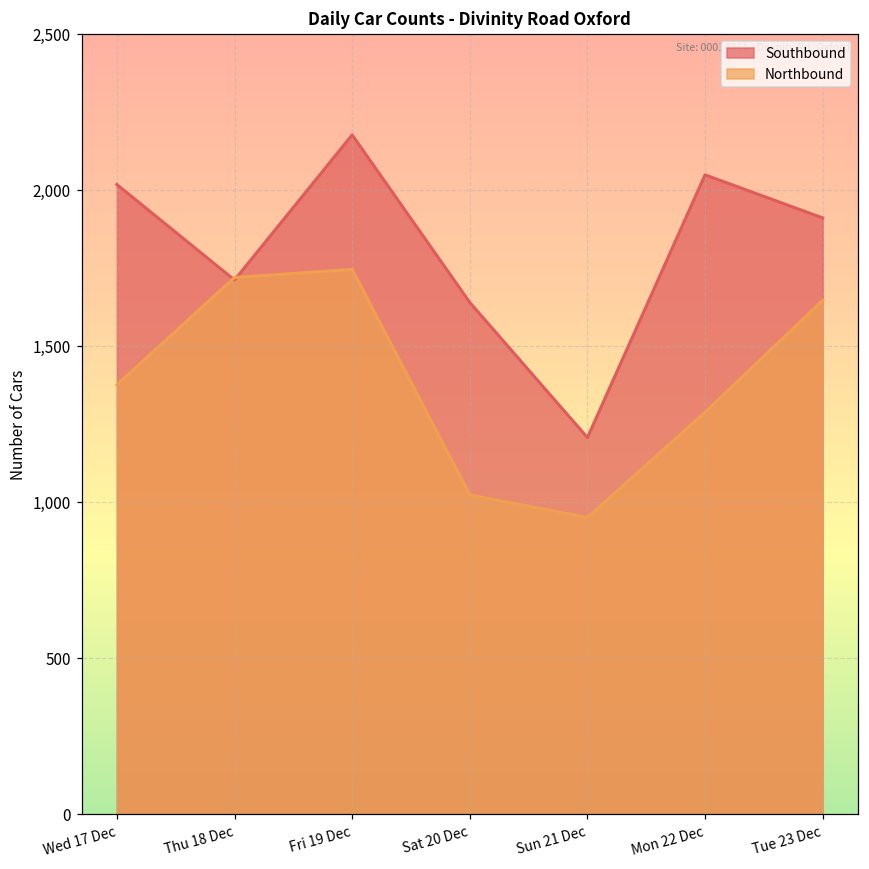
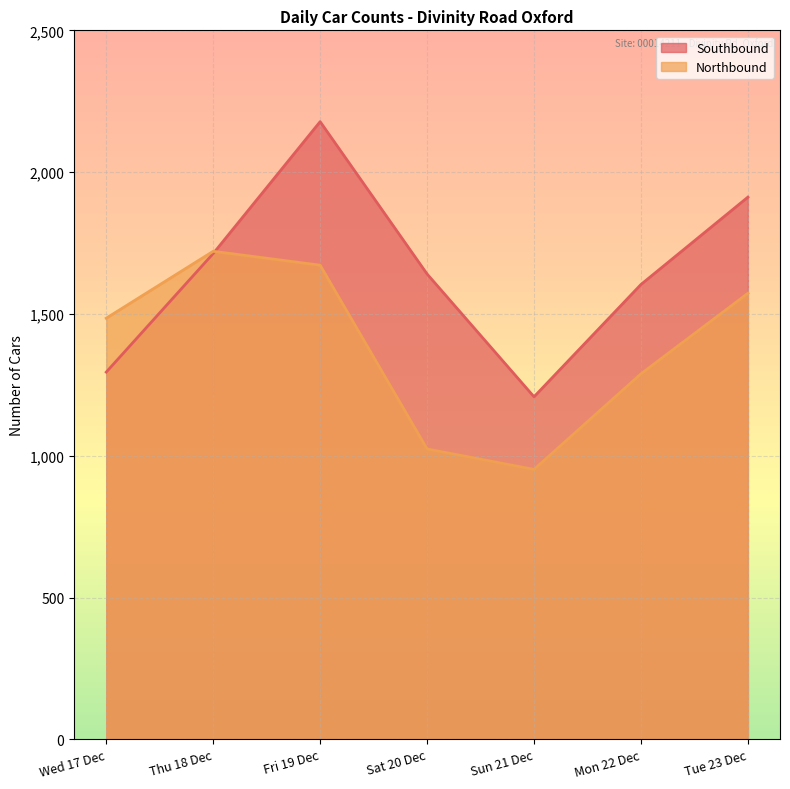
  {
    "Southbound": {
-     "Wed 17 Dec": "2,020",
+     "Wed 17 Dec": "1,300",
      "Fri 19 Dec": "2,180",
      "Sat 20 Dec": "1,640",
      "Sun 21 Dec": "1,210",
-     "Mon 22 Dec": "2,050",
+     "Mon 22 Dec": "1,600",
      "Tue 23 Dec": "1,910"
    },
    "Northbound": {
-     "Wed 17 Dec": "1,380",
-     "Fri 19 Dec": "1,750",
+     "Wed 17 Dec": "1,490",
+     "Fri 19 Dec": "1,670",
      "Sat 20 Dec": "1,020",
      "Sun 21 Dec": "950",
      "Mon 22 Dec": "1,290",
-     "Tue 23 Dec": "1,650"
+     "Tue 23 Dec": "1,570"
    }
  }
